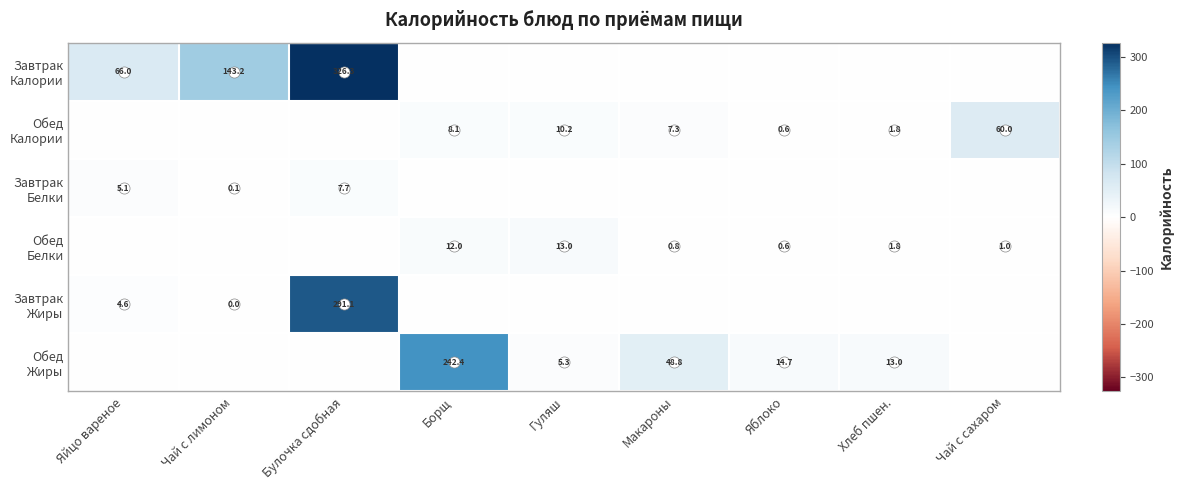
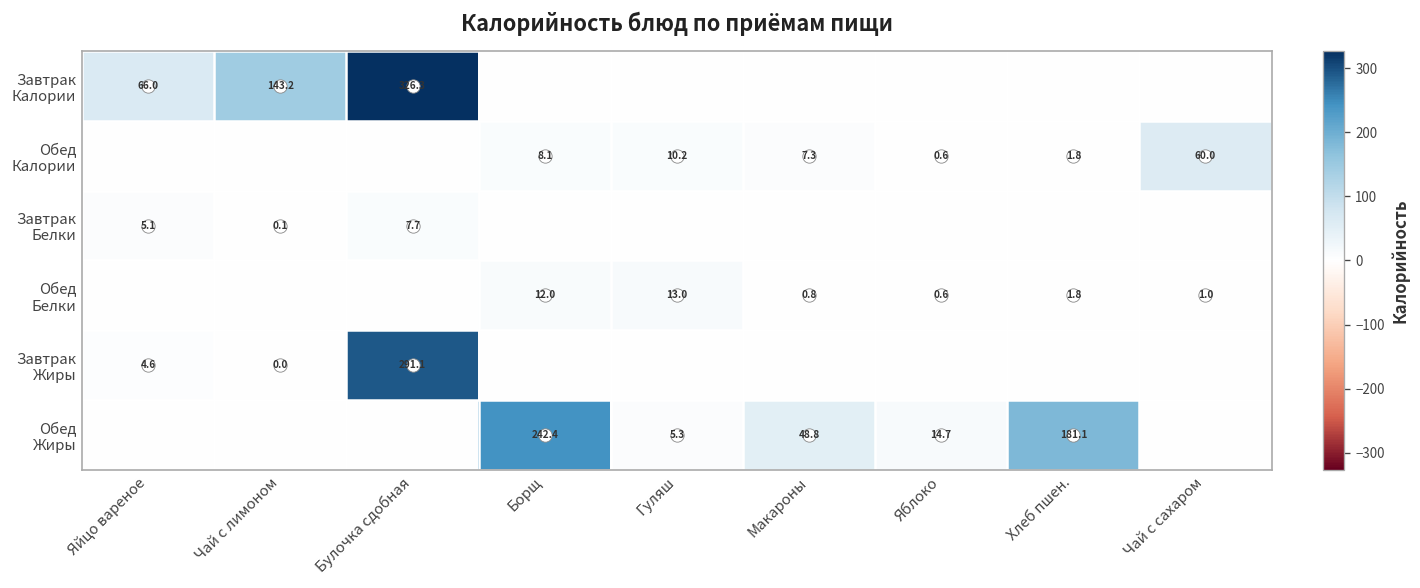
  {
    "Обед Жиры": {
-     "Хлеб пшен.": 13.0
+     "Хлеб пшен.": 181.1
    }
  }
